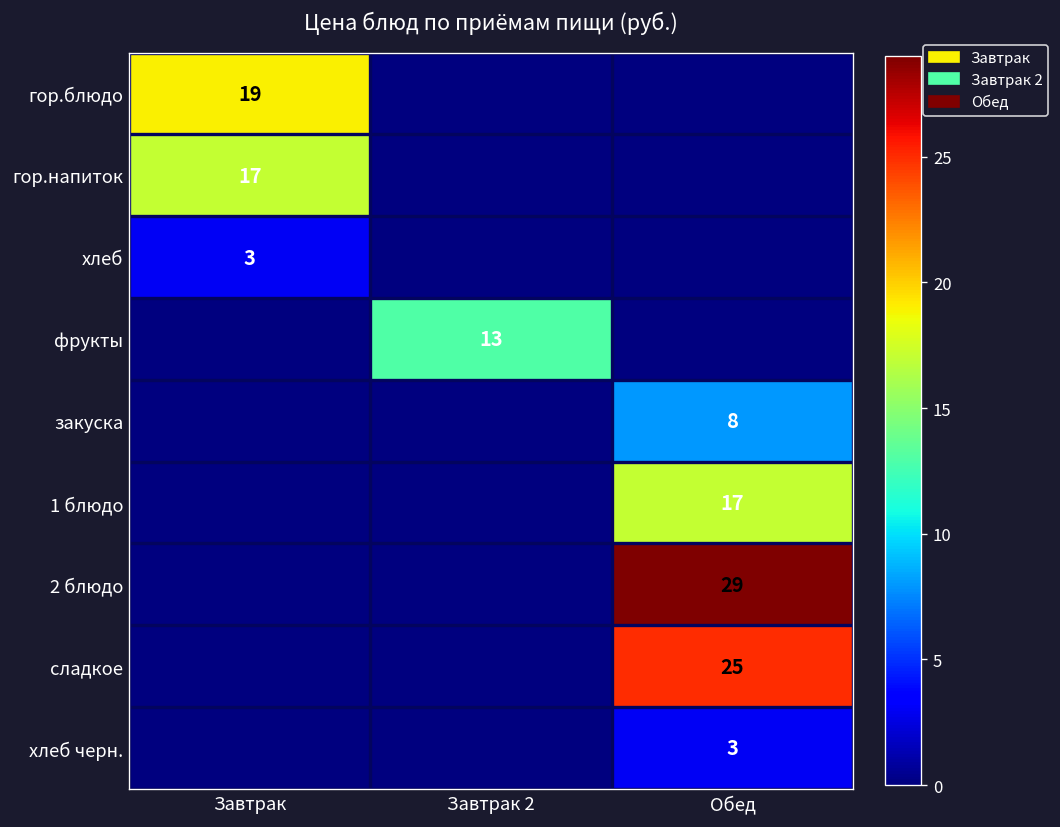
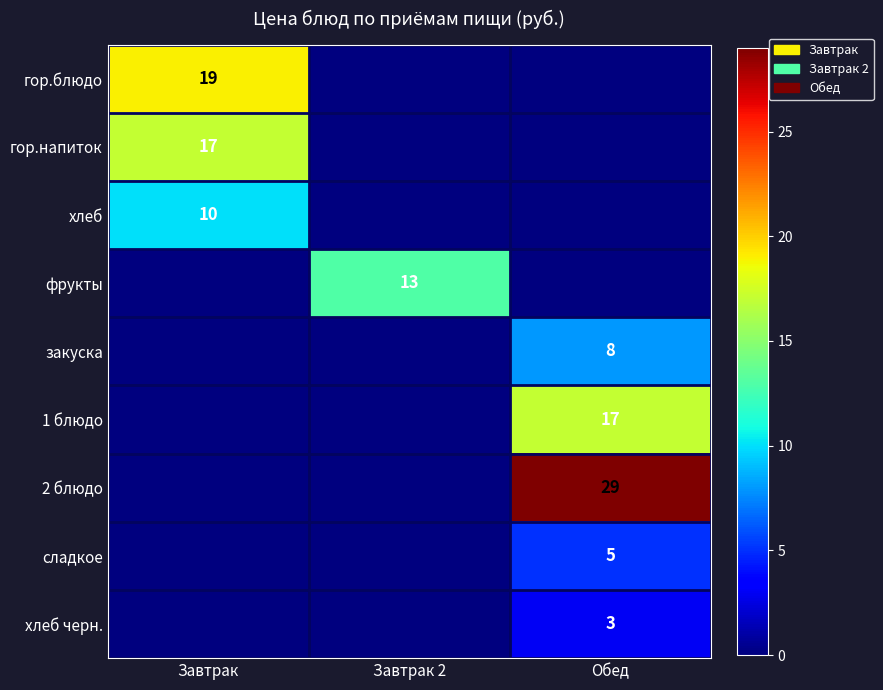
  {
    "гор.блюдо": {
      "Завтрак": 19
    },
    "гор.напиток": {
      "Завтрак": 17
    },
    "хлеб": {
-     "Завтрак": 3
+     "Завтрак": 10
    },
    "фрукты": {
      "Завтрак 2": 13
    },
    "закуска": {
      "Обед": 8
    },
    "1 блюдо": {
      "Обед": 17
    },
    "2 блюдо": {
      "Обед": 29
    },
    "сладкое": {
-     "Обед": 25
+     "Обед": 5
    },
    "хлеб черн.": {
      "Обед": 3
    }
  }
